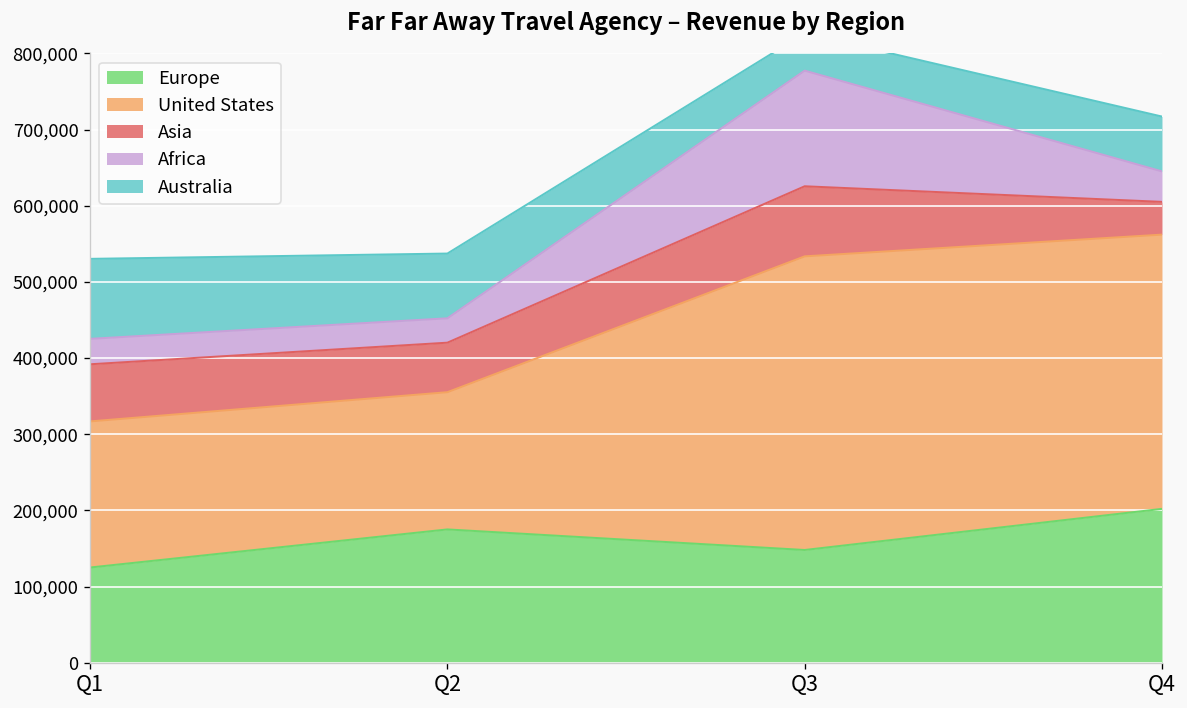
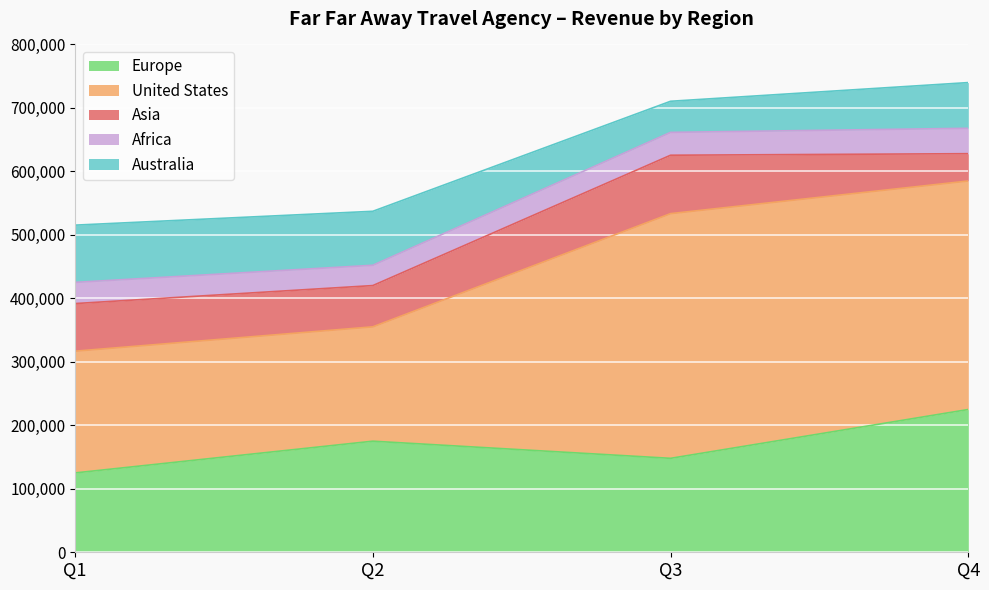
  {
    "Europe": {
      "Q1": "130,000",
      "Q2": "180,000",
      "Q3": "150,000",
-     "Q4": "200,000"
+     "Q4": "220,000"
    },
    "United States": {
      "Q1": "190,000",
      "Q2": "180,000",
      "Q3": "390,000",
      "Q4": "360,000"
    },
    "Asia": {
      "Q1": "80,000",
      "Q2": "70,000",
      "Q3": "90,000",
      "Q4": "40,000"
    },
    "Africa": {
      "Q1": "30,000",
      "Q2": "30,000",
-     "Q3": "150,000",
+     "Q3": "40,000",
      "Q4": "40,000"
    },
    "Australia": {
-     "Q1": "110,000",
+     "Q1": "90,000",
      "Q2": "90,000",
      "Q4": "70,000"
    }
  }
